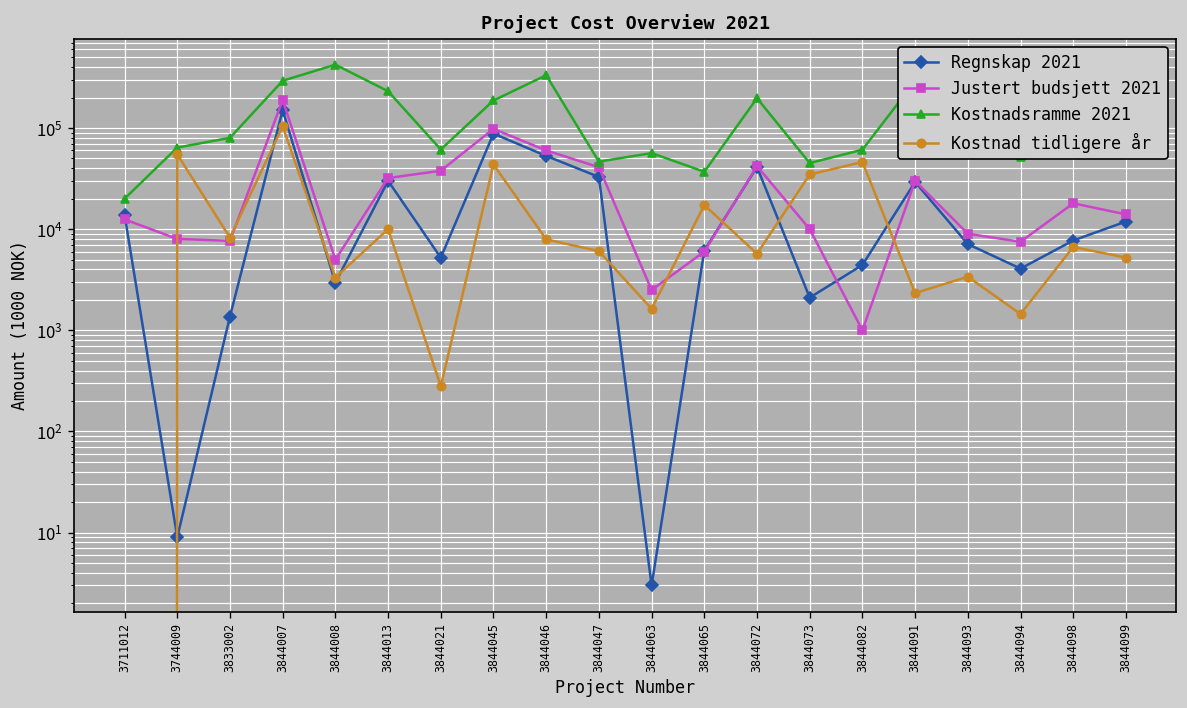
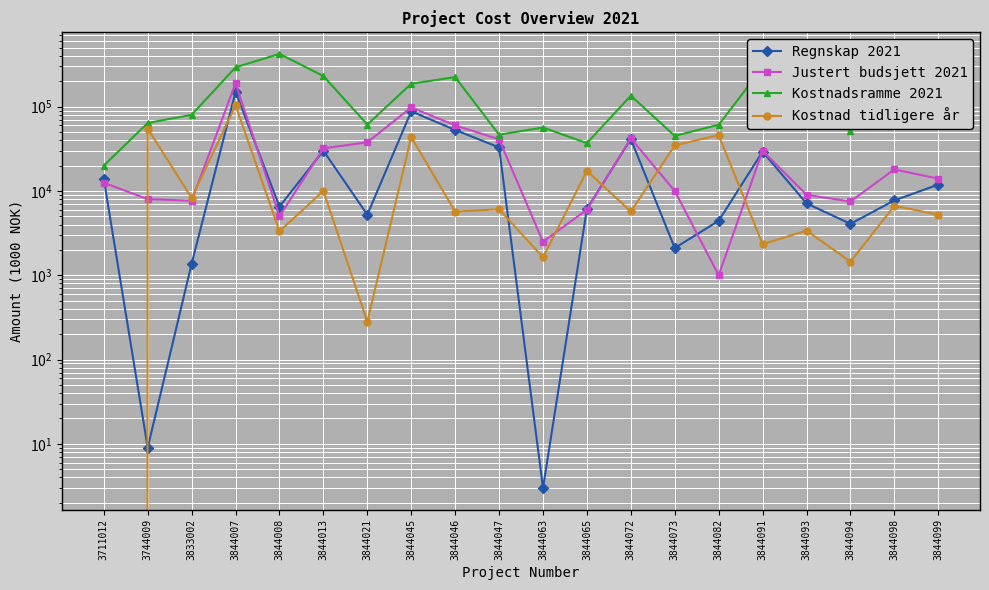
  {
    "Regnskap 2021": {
      "3711012": 14000,
      "3744009": 9,
      "3833002": 1400,
      "3844007": 150000,
-     "3844008": 3000,
+     "3844008": 7000,
      "3844021": 5000,
      "3844045": 90000,
      "3844046": 50000,
      "3844047": 33000,
      "3844063": 3,
      "3844073": 2100,
      "3844082": 4000,
      "3844093": 7000,
      "3844094": 4000,
      "3844098": 8000,
      "3844099": 12000
    },
    "Justert budsjett 2021": {
      "3711012": 13000,
      "3744009": 8000,
      "3833002": 8000,
      "3844007": 190000,
      "3844008": 5000,
      "3844021": 40000,
      "3844045": 100000,
      "3844046": 60000,
      "3844047": 40000,
      "3844063": 2500,
      "3844073": 10000,
      "3844082": 1000,
      "3844093": 9000,
      "3844094": 8000,
      "3844098": 18000,
      "3844099": 14000
    },
    "Kostnadsramme 2021": {
      "3711012": 20000,
      "3744009": 60000,
      "3833002": 80000,
      "3844007": 290000,
      "3844008": 400000,
      "3844013": 230000,
      "3844021": 60000,
      "3844045": 190000,
-     "3844046": 330000,
+     "3844046": 220000,
      "3844047": 50000,
      "3844063": 60000,
      "3844065": 40000,
-     "3844072": 200000,
+     "3844072": 140000,
      "3844073": 50000,
      "3844082": 60000,
      "3844094": 50000
    },
    "Kostnad tidligere år": {
      "3744009": 50000,
      "3833002": 8000,
      "3844007": 100000,
      "3844008": 3300,
      "3844013": 10000,
      "3844021": 280,
      "3844045": 40000,
-     "3844046": 8000,
+     "3844046": 6000,
      "3844047": 6000,
      "3844063": 1600,
      "3844065": 17000,
      "3844072": 6000,
      "3844073": 35000,
      "3844082": 50000,
      "3844091": 2300,
      "3844093": 3400,
      "3844094": 1400,
      "3844098": 7000,
      "3844099": 5000
    }
  }
